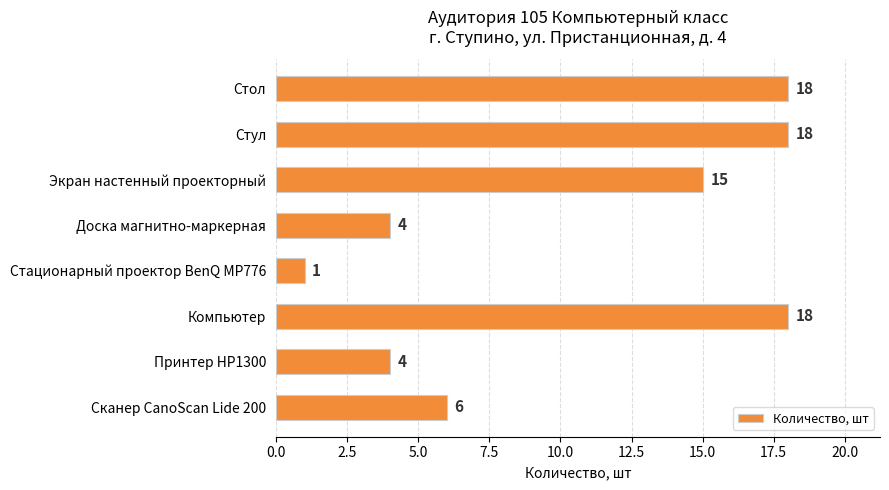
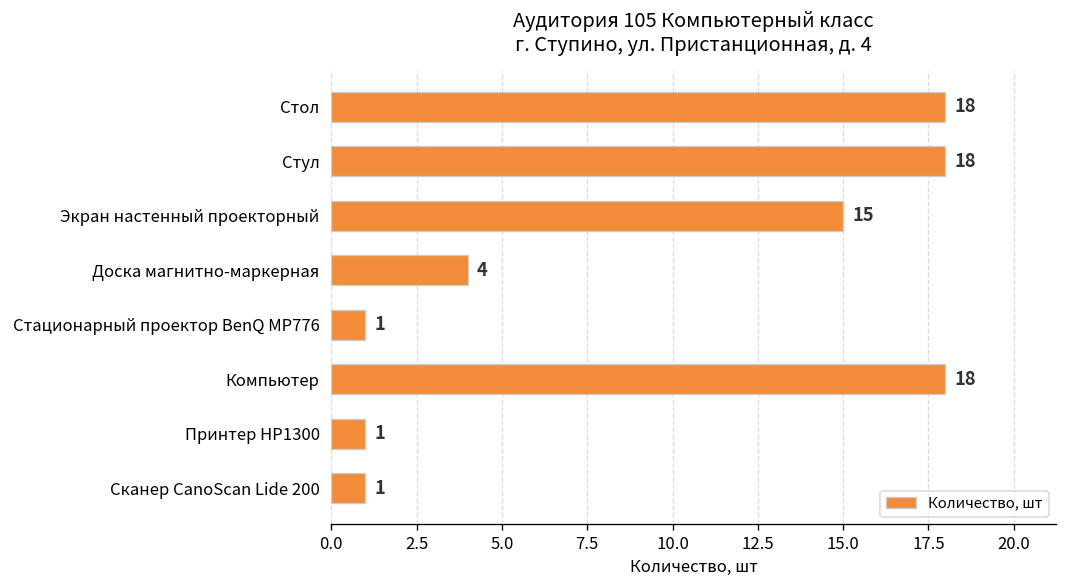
  {
    "Стол": 18,
    "Стул": 18,
    "Экран настенный проекторный": 15,
    "Доска магнитно-маркерная": 4,
    "Стационарный проектор BenQ MP776": 1,
    "Компьютер": 18,
-   "Принтер HP1300": 4,
-   "Сканер CanoScan Lide 200": 6
+   "Принтер HP1300": 1,
+   "Сканер CanoScan Lide 200": 1
  }
